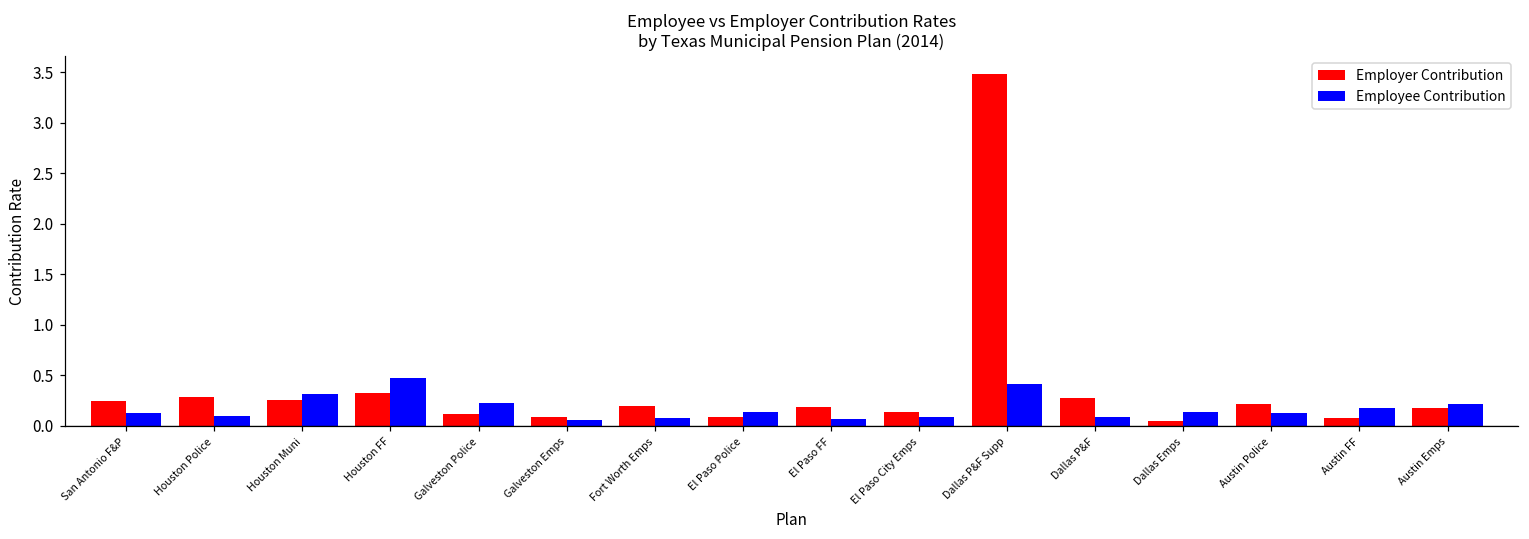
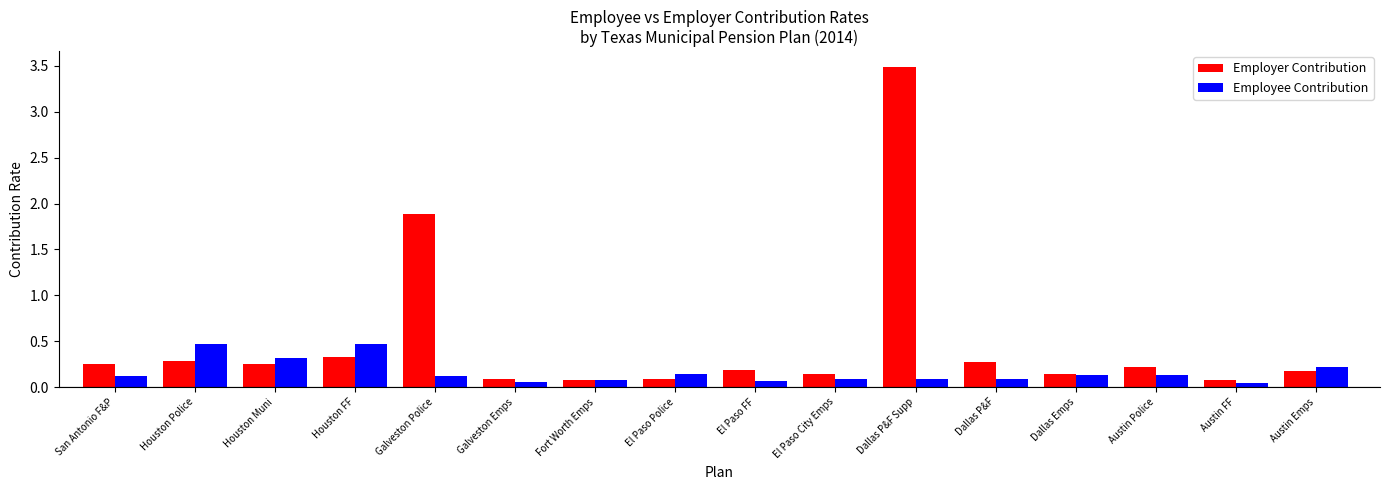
  {
    "Employer Contribution": {
      "San Antonio F&P": 0.2,
      "Houston Police": 0.3,
      "Houston Muni": 0.3,
      "Houston FF": 0.3,
-     "Galveston Police": 0.1,
+     "Galveston Police": 1.9,
      "Galveston Emps": 0.1,
-     "Fort Worth Emps": 0.2,
+     "Fort Worth Emps": 0.1,
      "El Paso Police": 0.1,
      "El Paso FF": 0.2,
      "El Paso City Emps": 0.1,
      "Dallas P&F Supp": 3.5,
      "Dallas P&F": 0.3,
-     "Dallas Emps": 0.05,
+     "Dallas Emps": 0.14,
      "Austin Police": 0.2,
      "Austin FF": 0.1,
      "Austin Emps": 0.2
    },
    "Employee Contribution": {
      "San Antonio F&P": 0.1,
-     "Houston Police": 0.1,
+     "Houston Police": 0.5,
      "Houston Muni": 0.3,
      "Houston FF": 0.5,
-     "Galveston Police": 0.2,
+     "Galveston Police": 0.1,
      "Galveston Emps": 0.1,
      "Fort Worth Emps": 0.1,
      "El Paso Police": 0.1,
      "El Paso FF": 0.1,
      "El Paso City Emps": 0.1,
-     "Dallas P&F Supp": 0.4,
+     "Dallas P&F Supp": 0.1,
      "Dallas P&F": 0.1,
      "Dallas Emps": 0.1,
      "Austin Police": 0.1,
-     "Austin FF": 0.2,
+     "Austin FF": 0.0,
      "Austin Emps": 0.2
    }
  }
